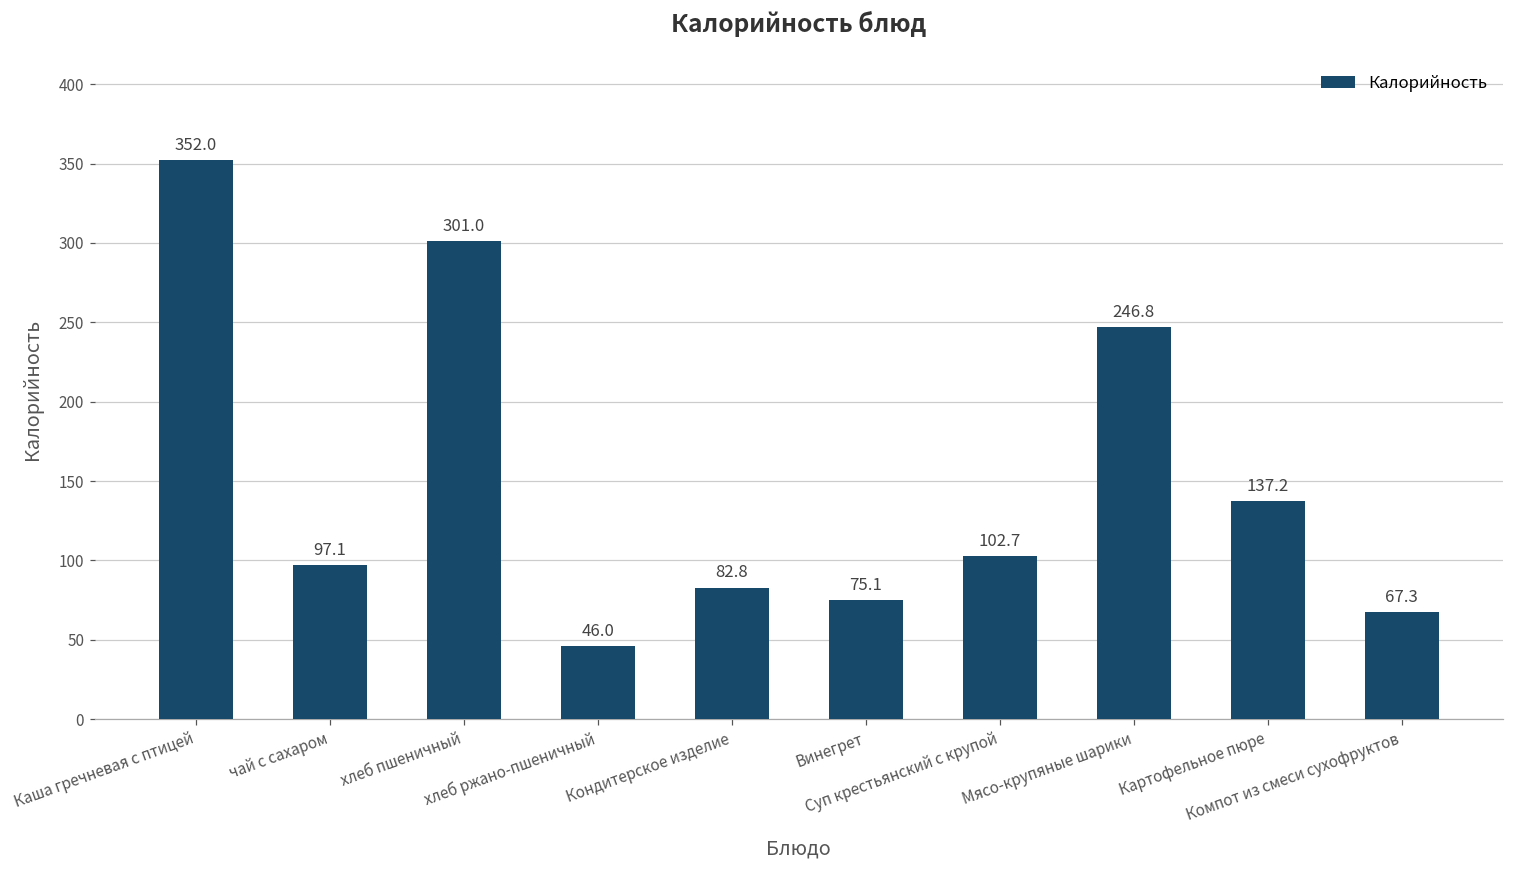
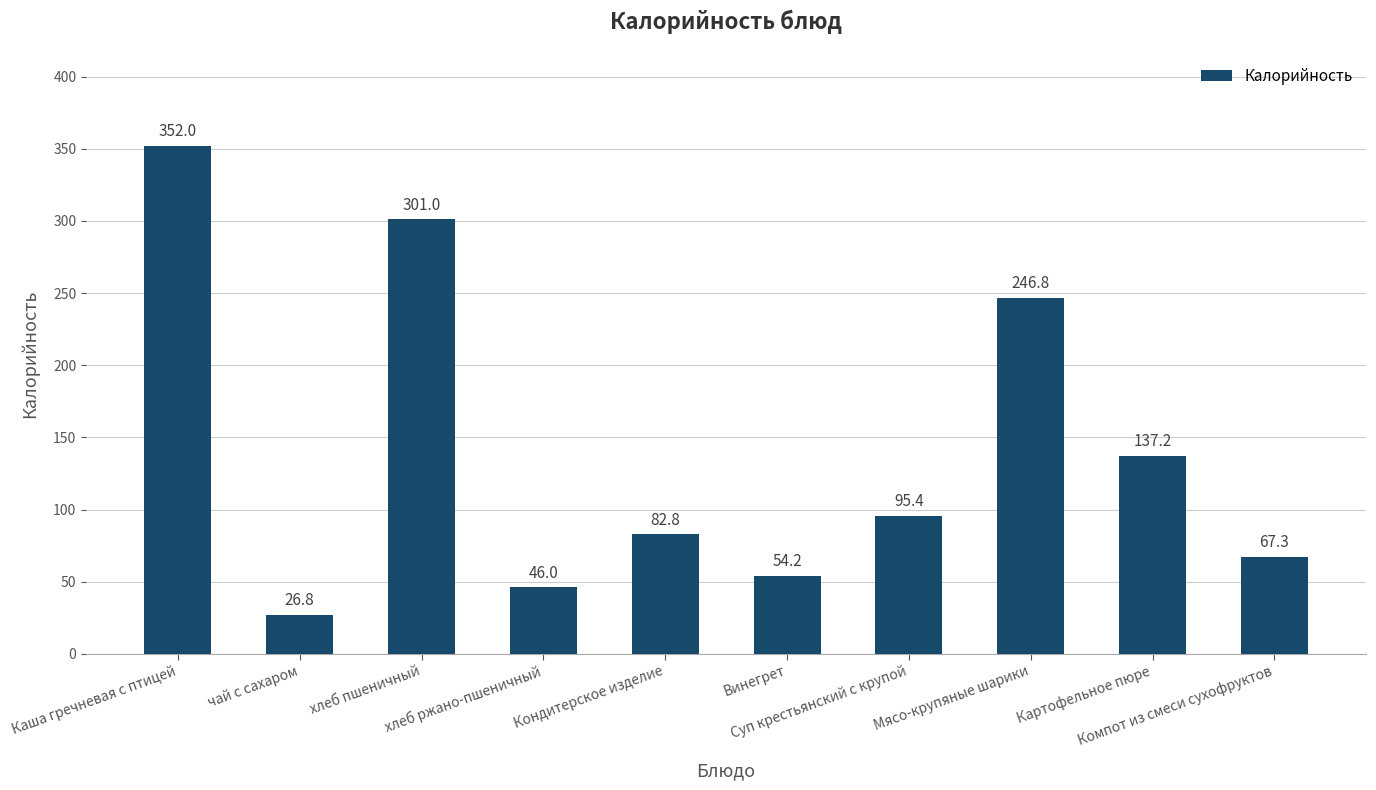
  {
    "Каша гречневая с птицей": 352.0,
-   "чай с сахаром": 97.1,
+   "чай с сахаром": 26.8,
    "хлеб пшеничный": 301.0,
    "хлеб ржано-пшеничный": 46.0,
    "Кондитерское изделие": 82.8,
-   "Винегрет": 75.1,
-   "Суп крестьянский с крупой": 102.7,
+   "Винегрет": 54.2,
+   "Суп крестьянский с крупой": 95.4,
    "Мясо-крупяные шарики": 246.8,
    "Картофельное пюре": 137.2,
    "Компот из смеси сухофруктов": 67.3
  }
